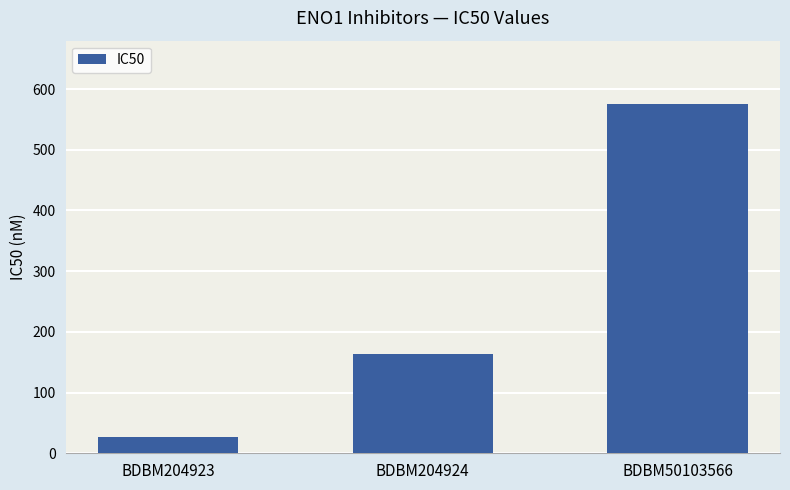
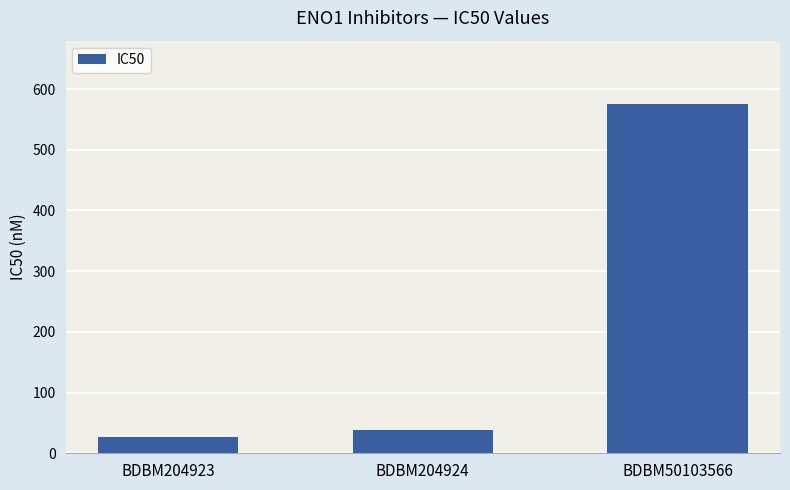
  {
    "BDBM204923": 30,
-   "BDBM204924": 160,
+   "BDBM204924": 40,
    "BDBM50103566": 580
  }
